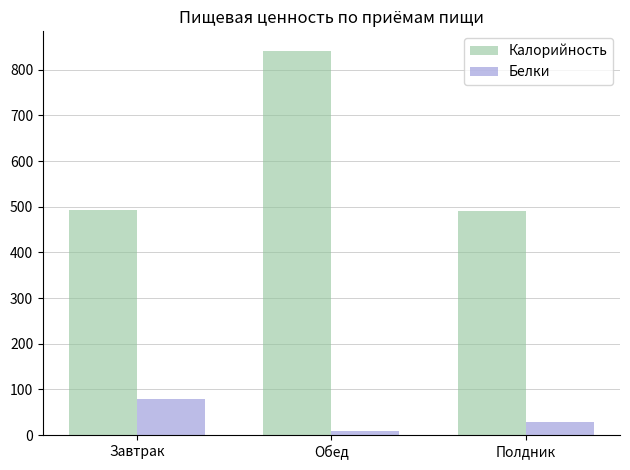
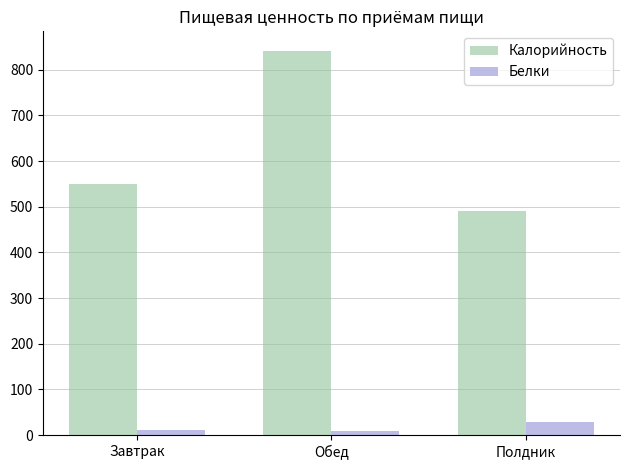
  {
    "Калорийность": {
-     "Завтрак": 490,
+     "Завтрак": 550,
      "Обед": 840,
      "Полдник": 490
    },
    "Белки": {
-     "Завтрак": 80,
+     "Завтрак": 10,
      "Обед": 10,
      "Полдник": 30
    }
  }
